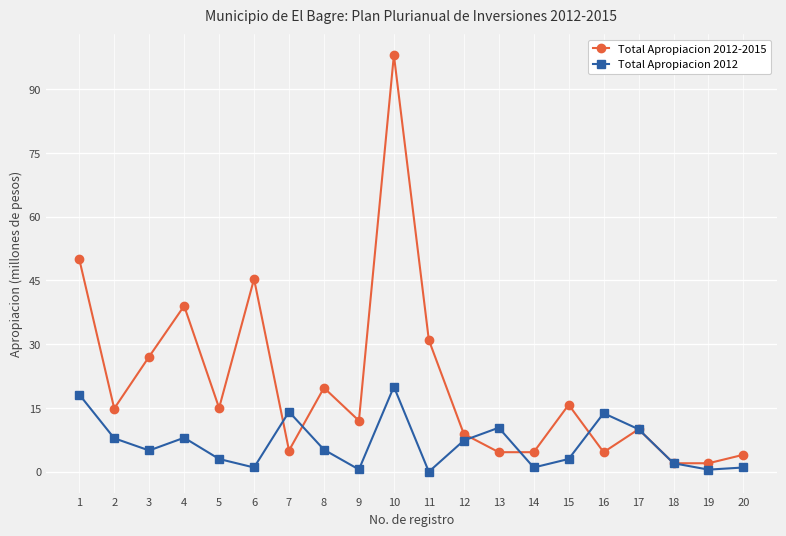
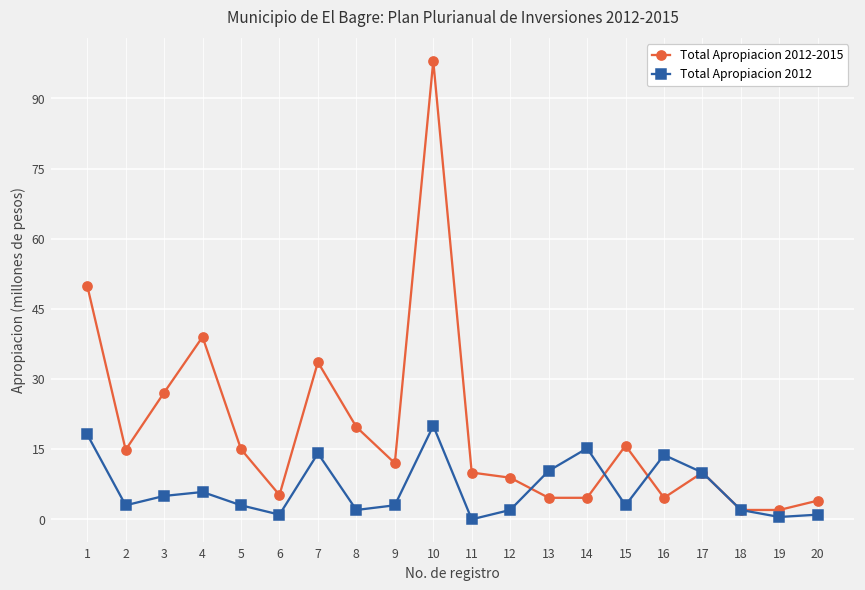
  {
    "Total Apropiacion 2012-2015": {
      "1": 50,
      "2": 15,
      "3": 27,
      "4": 39,
      "5": 15,
-     "6": 45,
-     "7": 5,
+     "6": 5,
+     "7": 34,
      "8": 20,
      "9": 12,
      "10": 98,
-     "11": 31,
+     "11": 10,
      "12": 9,
      "13": 5,
      "14": 5,
      "15": 16,
      "16": 5,
      "19": 2,
      "20": 4
    },
    "Total Apropiacion 2012": {
      "1": 18,
-     "2": 8,
+     "2": 3,
      "3": 5,
-     "4": 8,
+     "4": 6,
      "5": 3,
      "6": 1,
      "7": 14,
-     "8": 5,
-     "9": 1,
+     "8": 2,
+     "9": 3,
      "10": 20,
      "11": 0,
-     "12": 7,
+     "12": 2,
      "13": 10,
-     "14": 1,
+     "14": 15,
      "15": 3,
      "16": 14,
      "19": 1,
      "20": 1
    }
  }
